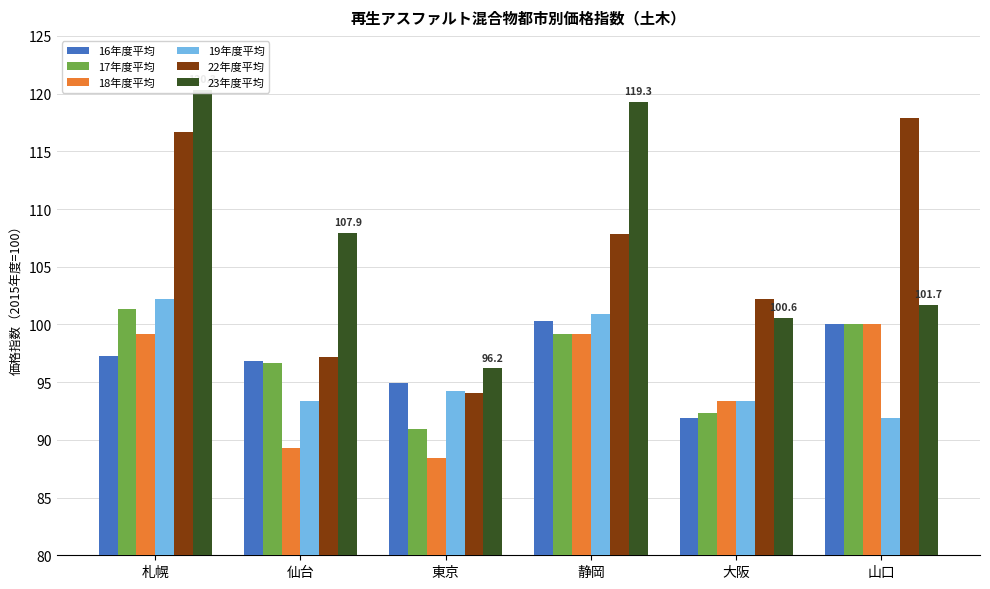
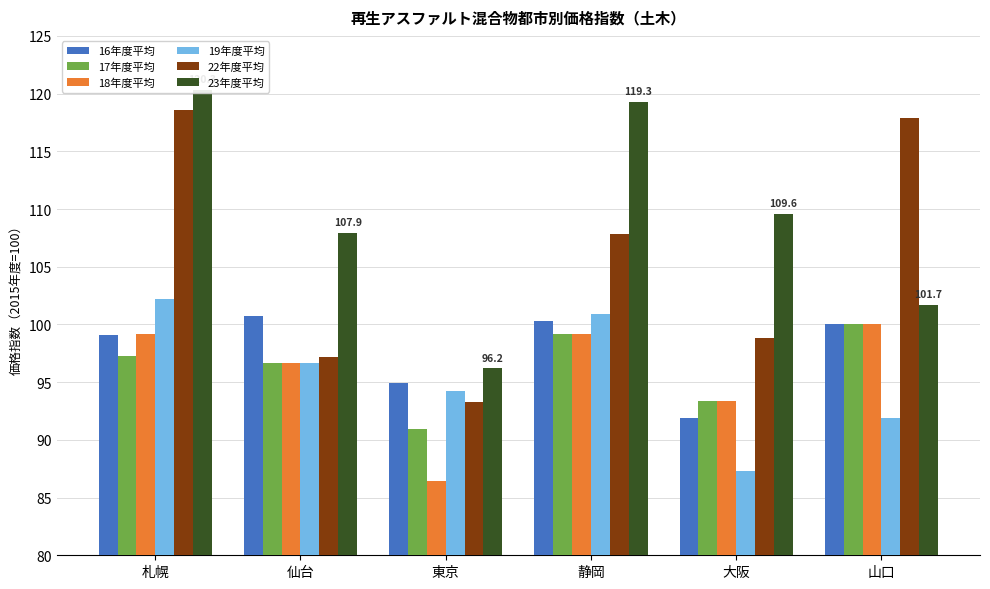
  {
    "16年度平均": {
-     "札幌": 97.3,
-     "仙台": 96.8,
+     "札幌": 99.1,
+     "仙台": 100.7,
      "東京": 94.9,
      "静岡": 100.3,
      "大阪": 91.9,
      "山口": 100.0
    },
    "17年度平均": {
-     "札幌": 101.3,
+     "札幌": 97.3,
      "仙台": 96.7,
      "東京": 90.9,
      "静岡": 99.2,
-     "大阪": 92.3,
+     "大阪": 93.4,
      "山口": 100.0
    },
    "18年度平均": {
      "札幌": 99.2,
-     "仙台": 89.3,
-     "東京": 88.4,
+     "仙台": 96.7,
+     "東京": 86.4,
      "静岡": 99.2,
      "大阪": 93.4,
      "山口": 100.0
    },
    "19年度平均": {
      "札幌": 102.2,
-     "仙台": 93.4,
+     "仙台": 96.7,
      "東京": 94.2,
      "静岡": 100.9,
-     "大阪": 93.4,
+     "大阪": 87.3,
      "山口": 91.9
    },
    "22年度平均": {
-     "札幌": 116.7,
+     "札幌": 118.6,
      "仙台": 97.2,
-     "東京": 94.1,
+     "東京": 93.3,
      "静岡": 107.8,
-     "大阪": 102.2,
+     "大阪": 98.8,
      "山口": 117.9
    },
    "23年度平均": {
      "仙台": 107.9,
      "東京": 96.2,
      "静岡": 119.3,
-     "大阪": 100.6,
+     "大阪": 109.6,
      "山口": 101.7
    }
  }
